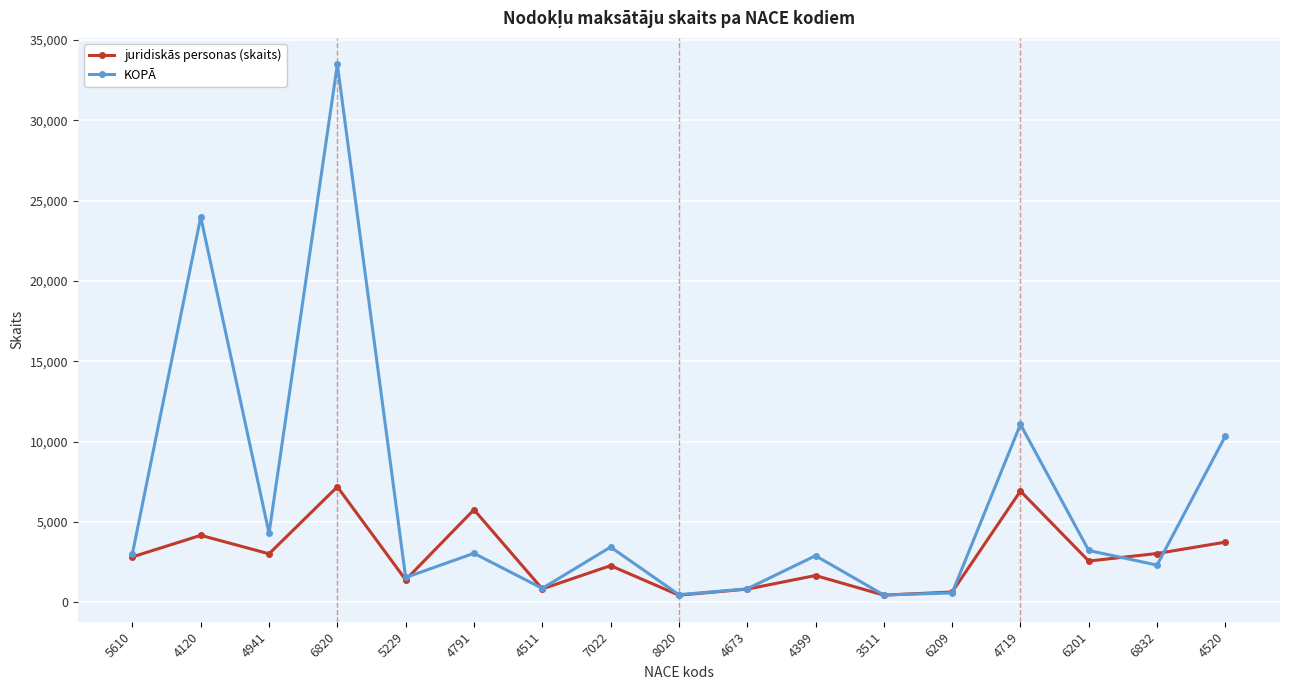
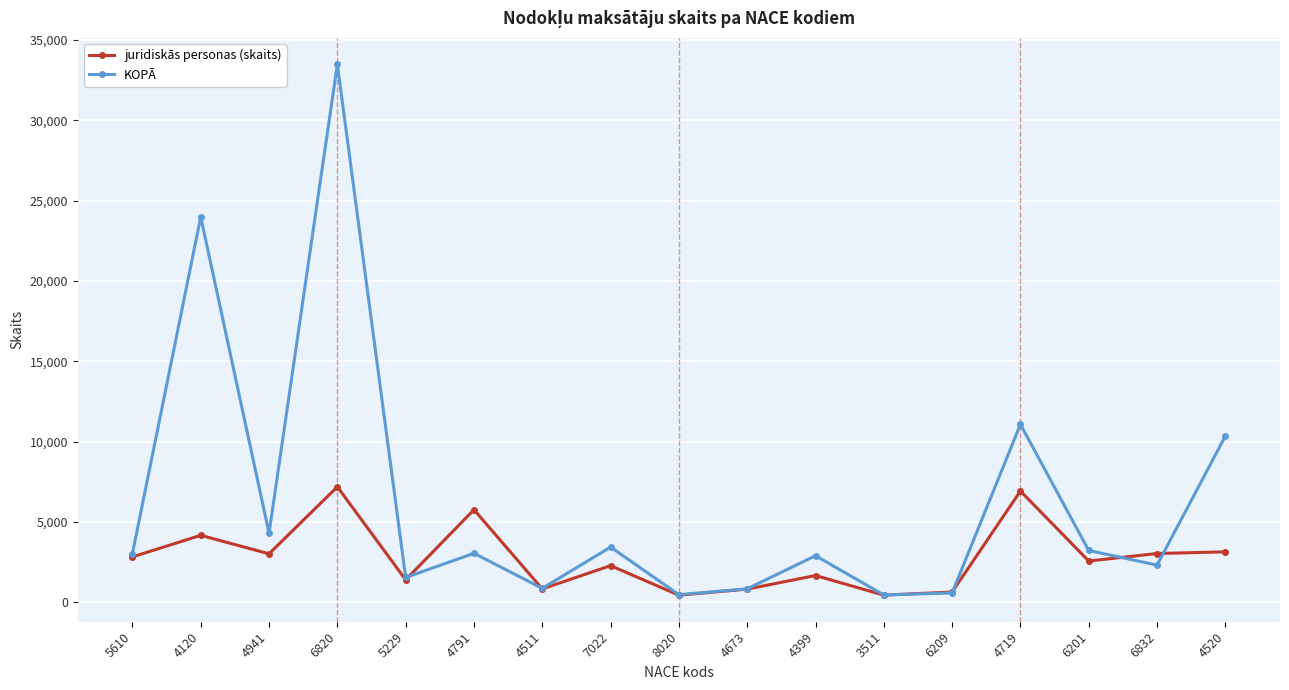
  {
    "juridiskās personas (skaits)": {
      "5610": "2,800",
      "4120": "4,200",
      "4941": "3,000",
      "6820": "7,200",
      "4791": "5,800",
      "7022": "2,300",
      "4399": "1,700",
      "4719": "6,900",
      "6201": "2,600",
      "6832": "3,000",
-     "4520": "3,700"
+     "4520": "3,100"
    },
    "KOPĀ": {
      "5610": "3,000",
      "4120": "24,000",
      "4941": "4,300",
      "6820": "33,500",
      "4791": "3,000",
      "7022": "3,400",
      "4399": "2,900",
      "4719": "11,100",
      "6201": "3,200",
      "6832": "2,300",
      "4520": "10,300"
    }
  }
